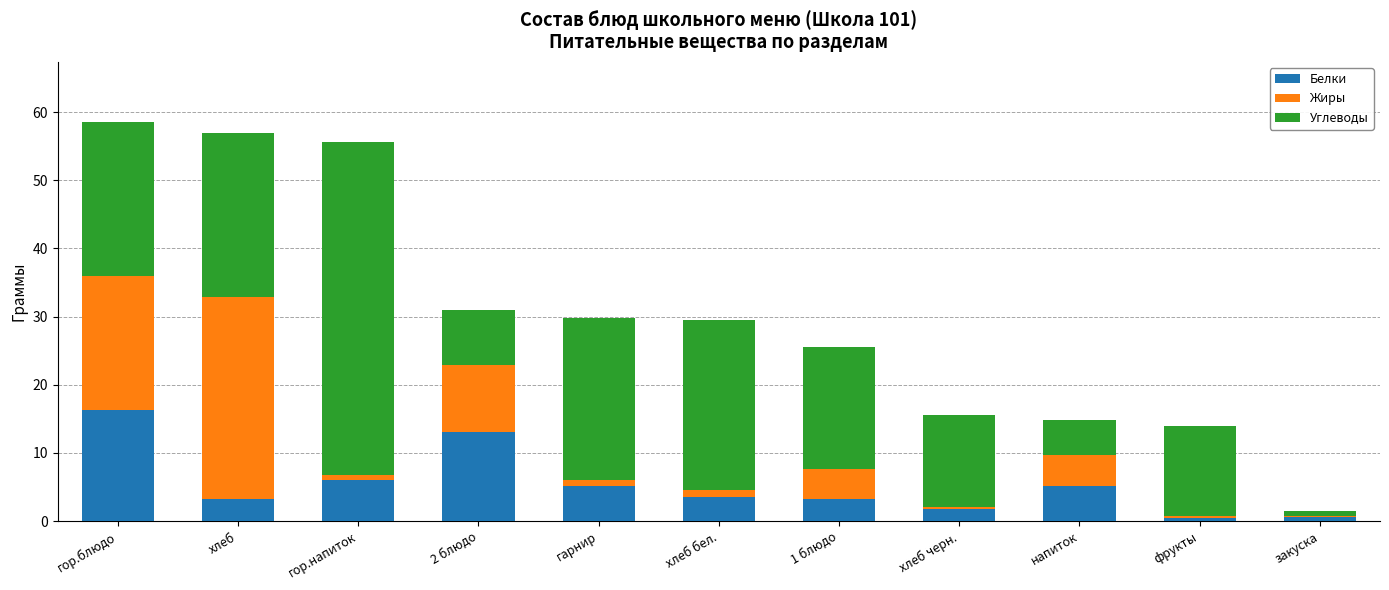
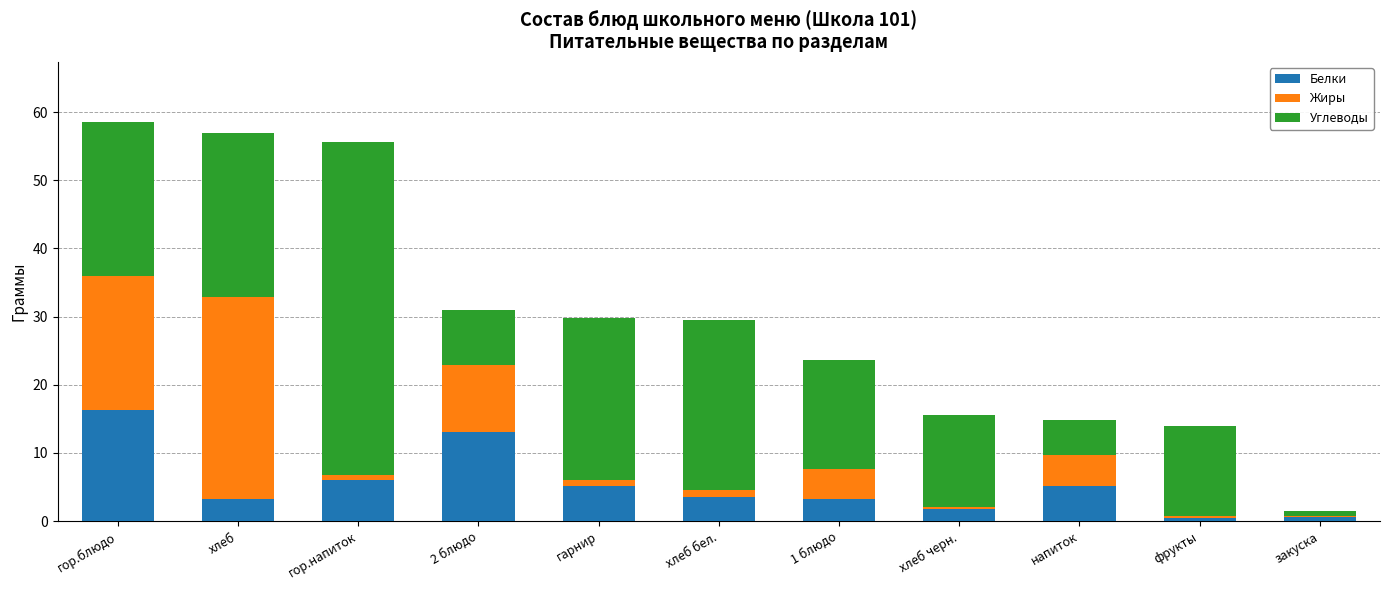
  {
    "Белки": {
      "гор.блюдо": 16,
      "хлеб": 3,
      "гор.напиток": 6,
      "2 блюдо": 13,
      "гарнир": 5,
      "хлеб бел.": 4,
      "1 блюдо": 3,
      "хлеб черн.": 2,
      "напиток": 5,
      "фрукты": 0,
      "закуска": 1
    },
    "Жиры": {
      "гор.блюдо": 20,
      "хлеб": 30,
      "гор.напиток": 1,
      "2 блюдо": 10,
      "гарнир": 1,
      "хлеб бел.": 1,
      "1 блюдо": 4,
      "напиток": 5,
      "фрукты": 0
    },
    "Углеводы": {
      "гор.блюдо": 23,
      "хлеб": 24,
      "гор.напиток": 49,
      "2 блюдо": 8,
      "гарнир": 24,
      "хлеб бел.": 25,
-     "1 блюдо": 18,
+     "1 блюдо": 16,
      "хлеб черн.": 14,
      "напиток": 5,
      "фрукты": 13,
      "закуска": 1
    }
  }
